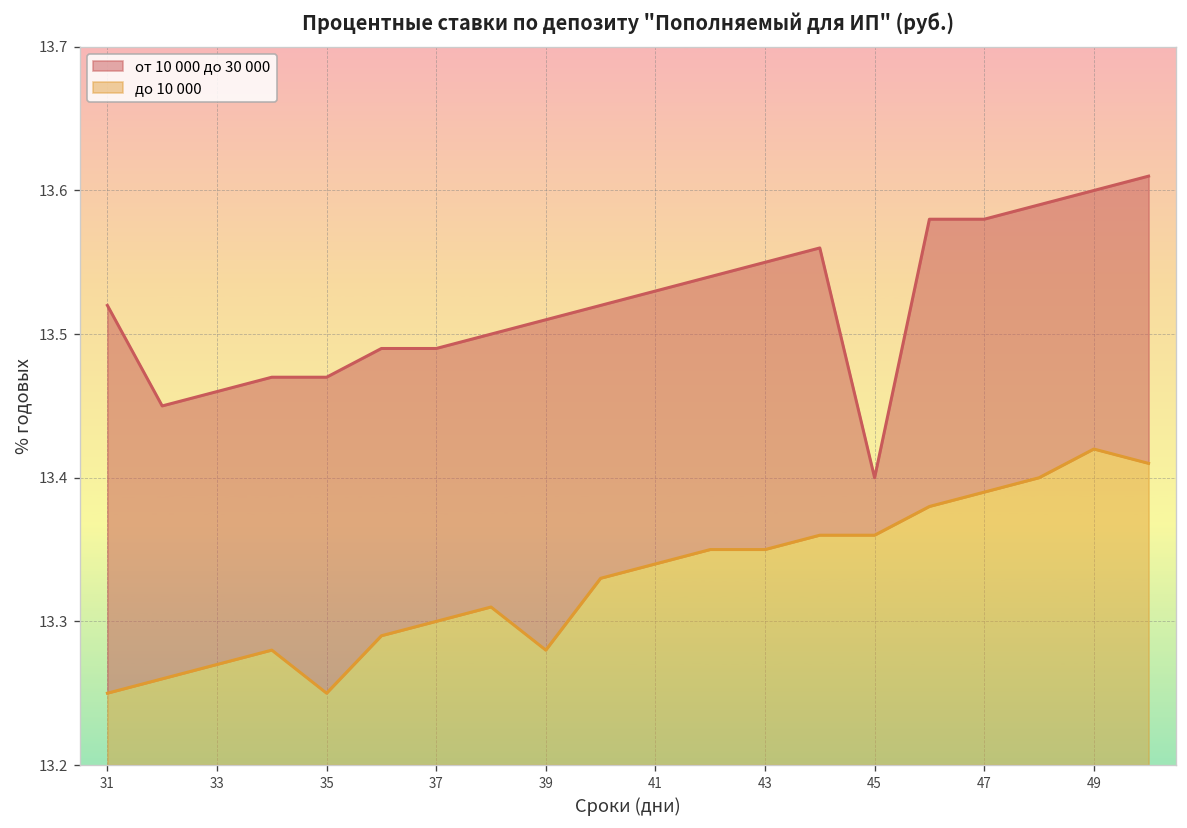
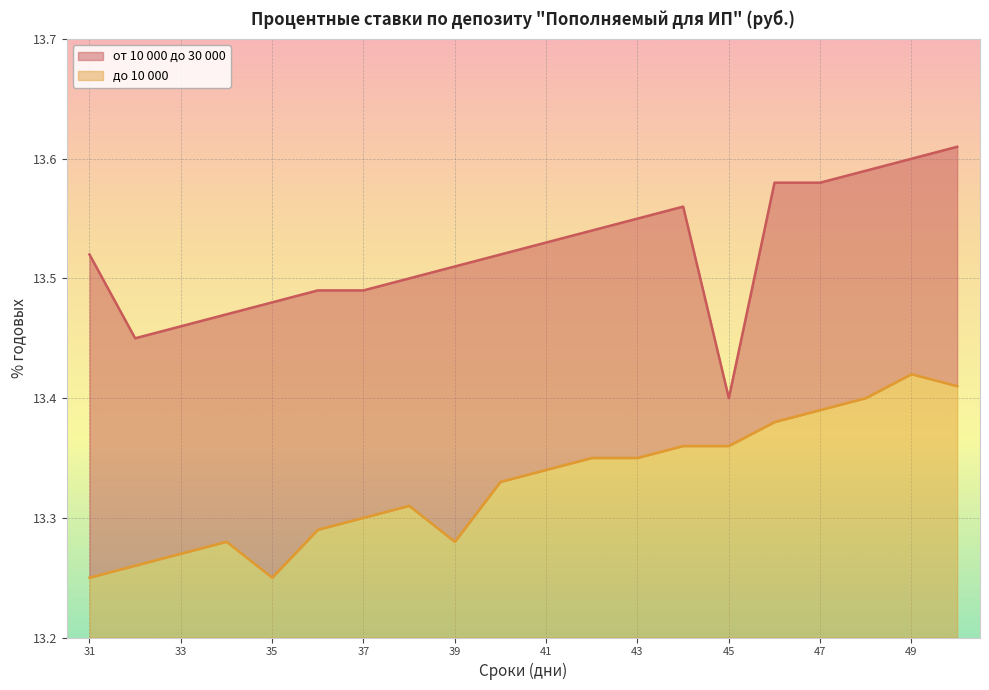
  {
    "от 10 000 до 30 000": {
      "31": 13.52,
      "33": 13.46,
-     "35": 13.47,
+     "35": 13.48,
      "37": 13.49,
      "39": 13.51,
      "41": 13.53,
      "43": 13.55,
      "45": 13.40,
      "47": 13.58,
      "49": 13.60
    },
    "до 10 000": {
      "31": 13.25,
      "33": 13.27,
      "35": 13.25,
      "37": 13.30,
      "39": 13.28,
      "41": 13.34,
      "43": 13.35,
      "45": 13.36,
      "47": 13.39,
      "49": 13.42
    }
  }
